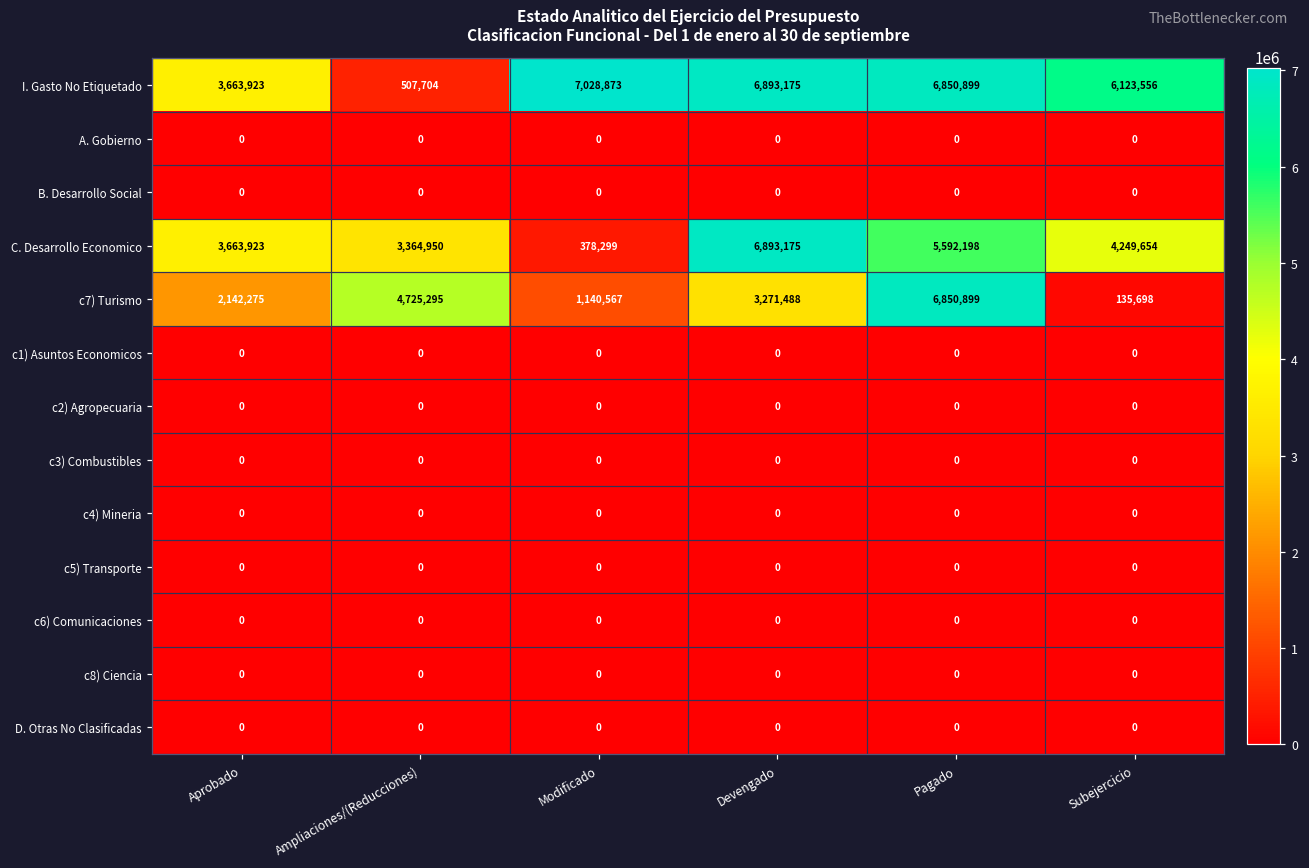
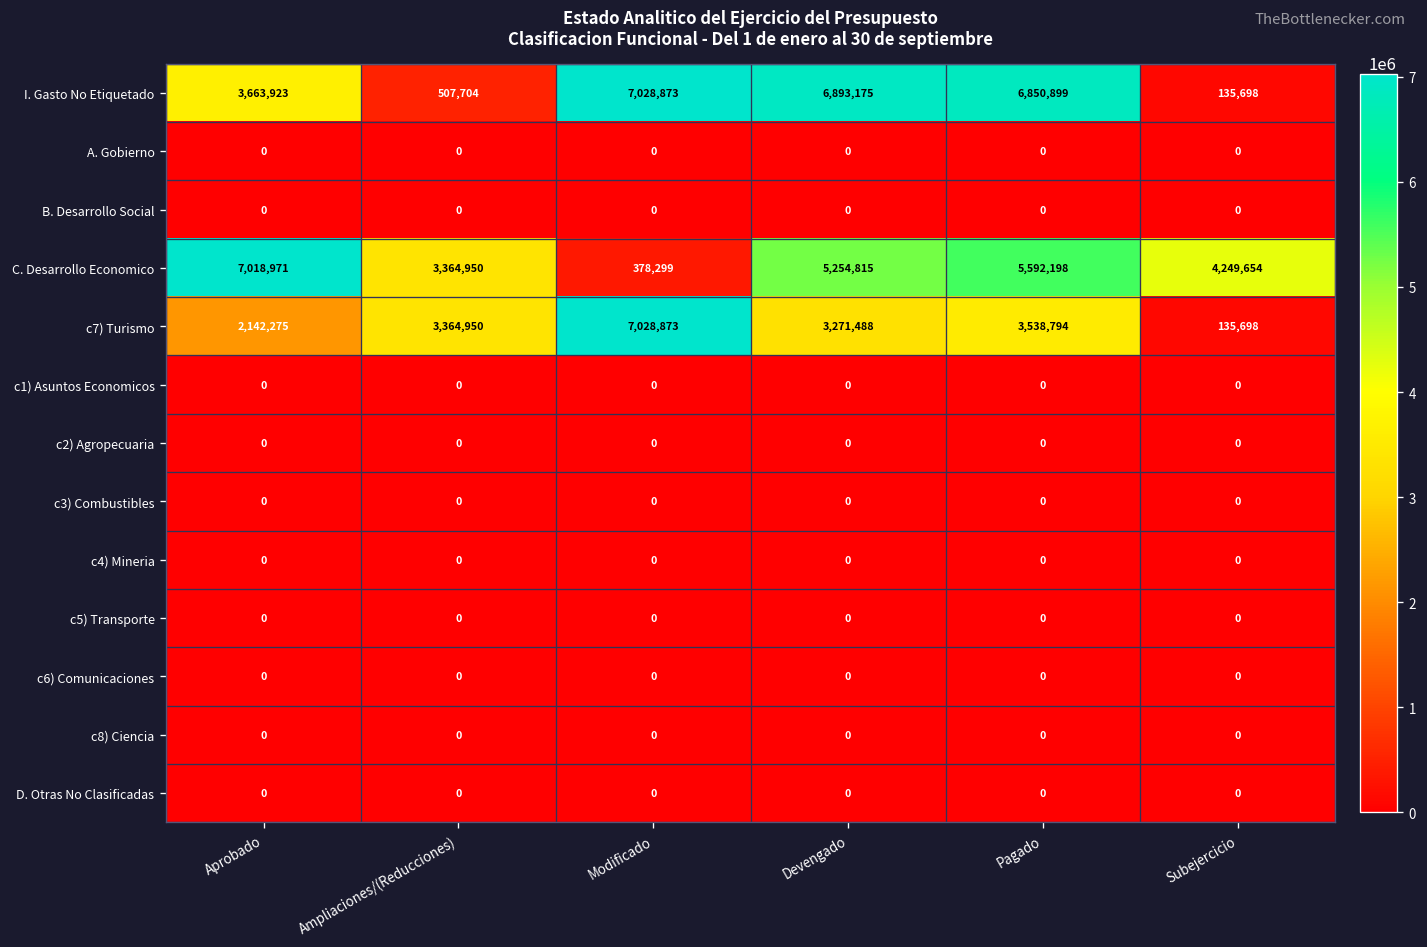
  {
    "I. Gasto No Etiquetado": {
      "Aprobado": "3,663,923",
      "Ampliaciones/(Reducciones)": "507,704",
      "Modificado": "7,028,873",
      "Devengado": "6,893,175",
      "Pagado": "6,850,899",
-     "Subejercicio": "6,123,556"
+     "Subejercicio": "135,698"
    },
    "A. Gobierno": {
      "Aprobado": "0",
      "Ampliaciones/(Reducciones)": "0",
      "Modificado": "0",
      "Devengado": "0",
      "Pagado": "0",
      "Subejercicio": "0"
    },
    "B. Desarrollo Social": {
      "Aprobado": "0",
      "Ampliaciones/(Reducciones)": "0",
      "Modificado": "0",
      "Devengado": "0",
      "Pagado": "0",
      "Subejercicio": "0"
    },
    "C. Desarrollo Economico": {
-     "Aprobado": "3,663,923",
+     "Aprobado": "7,018,971",
      "Ampliaciones/(Reducciones)": "3,364,950",
      "Modificado": "378,299",
-     "Devengado": "6,893,175",
+     "Devengado": "5,254,815",
      "Pagado": "5,592,198",
      "Subejercicio": "4,249,654"
    },
    "c7) Turismo": {
      "Aprobado": "2,142,275",
-     "Ampliaciones/(Reducciones)": "4,725,295",
-     "Modificado": "1,140,567",
+     "Ampliaciones/(Reducciones)": "3,364,950",
+     "Modificado": "7,028,873",
      "Devengado": "3,271,488",
-     "Pagado": "6,850,899",
+     "Pagado": "3,538,794",
      "Subejercicio": "135,698"
    },
    "c1) Asuntos Economicos": {
      "Aprobado": "0",
      "Ampliaciones/(Reducciones)": "0",
      "Modificado": "0",
      "Devengado": "0",
      "Pagado": "0",
      "Subejercicio": "0"
    },
    "c2) Agropecuaria": {
      "Aprobado": "0",
      "Ampliaciones/(Reducciones)": "0",
      "Modificado": "0",
      "Devengado": "0",
      "Pagado": "0",
      "Subejercicio": "0"
    },
    "c3) Combustibles": {
      "Aprobado": "0",
      "Ampliaciones/(Reducciones)": "0",
      "Modificado": "0",
      "Devengado": "0",
      "Pagado": "0",
      "Subejercicio": "0"
    },
    "c4) Mineria": {
      "Aprobado": "0",
      "Ampliaciones/(Reducciones)": "0",
      "Modificado": "0",
      "Devengado": "0",
      "Pagado": "0",
      "Subejercicio": "0"
    },
    "c5) Transporte": {
      "Aprobado": "0",
      "Ampliaciones/(Reducciones)": "0",
      "Modificado": "0",
      "Devengado": "0",
      "Pagado": "0",
      "Subejercicio": "0"
    },
    "c6) Comunicaciones": {
      "Aprobado": "0",
      "Ampliaciones/(Reducciones)": "0",
      "Modificado": "0",
      "Devengado": "0",
      "Pagado": "0",
      "Subejercicio": "0"
    },
    "c8) Ciencia": {
      "Aprobado": "0",
      "Ampliaciones/(Reducciones)": "0",
      "Modificado": "0",
      "Devengado": "0",
      "Pagado": "0",
      "Subejercicio": "0"
    },
    "D. Otras No Clasificadas": {
      "Aprobado": "0",
      "Ampliaciones/(Reducciones)": "0",
      "Modificado": "0",
      "Devengado": "0",
      "Pagado": "0",
      "Subejercicio": "0"
    }
  }
